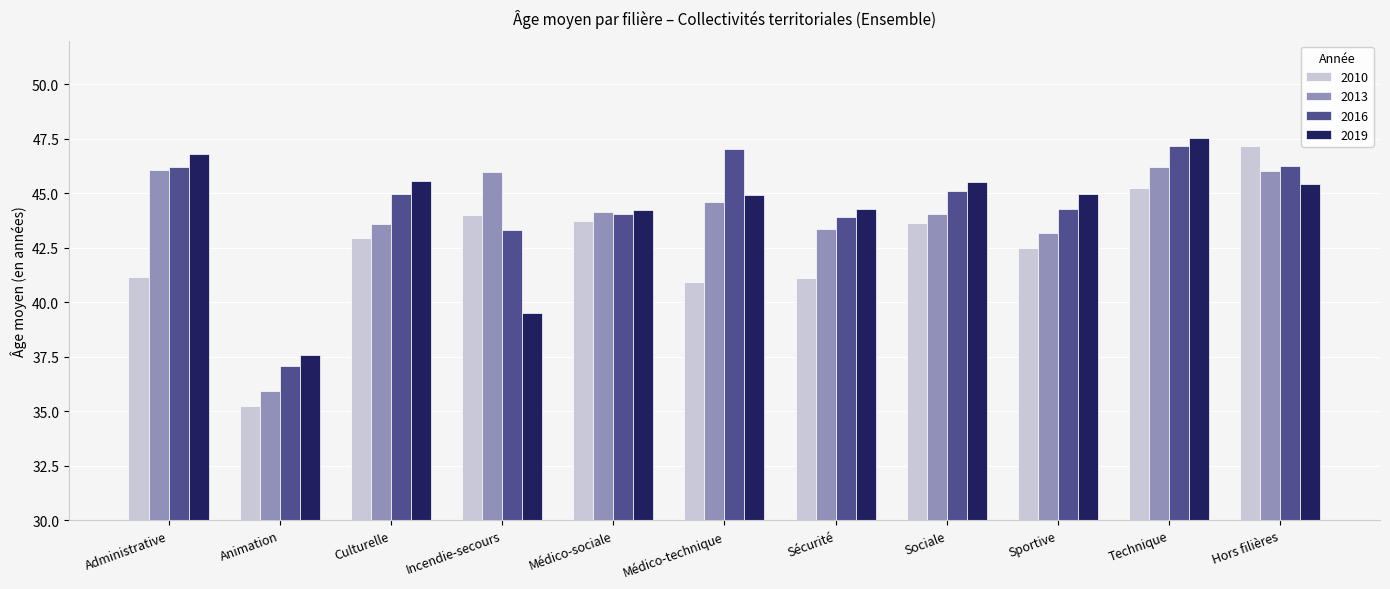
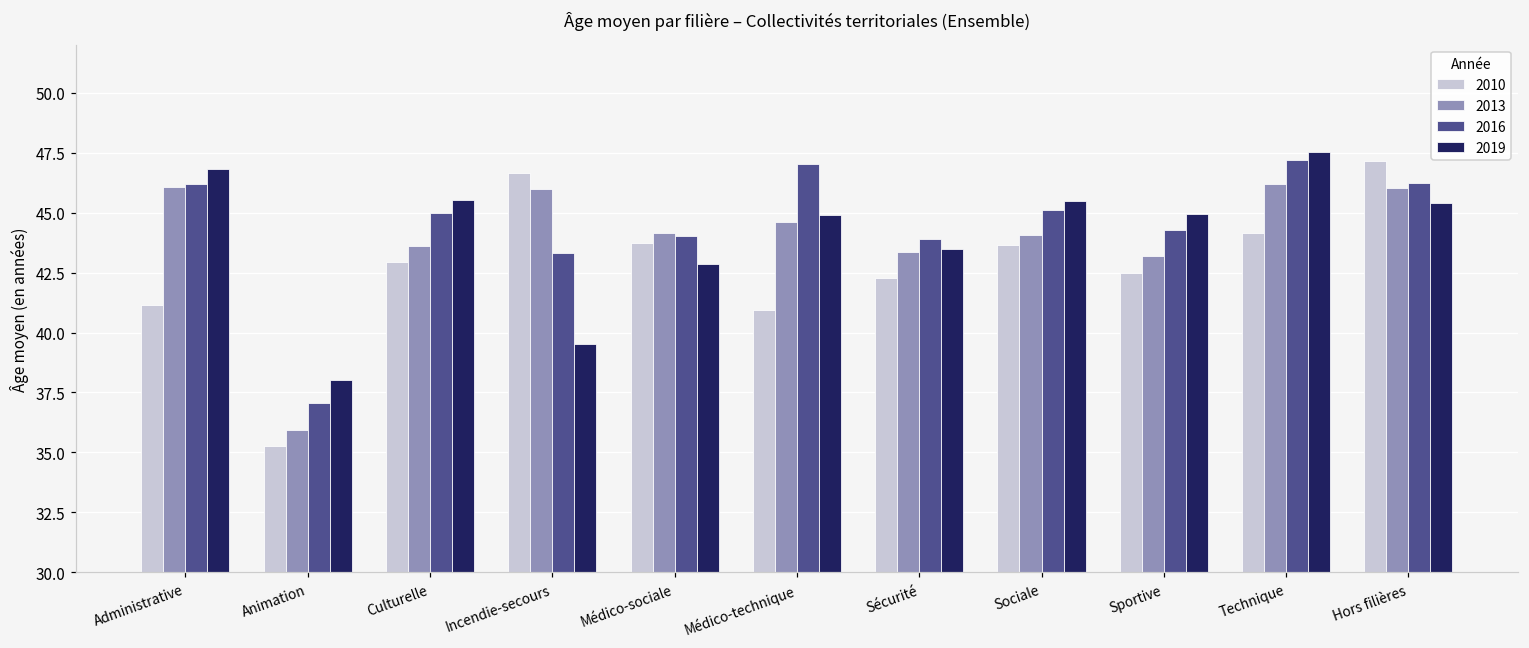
  {
    "2010": {
      "Administrative": 41.2,
      "Animation": 35.3,
      "Culturelle": 42.9,
-     "Incendie-secours": 44.0,
+     "Incendie-secours": 46.6,
      "Médico-sociale": 43.7,
      "Médico-technique": 40.9,
-     "Sécurité": 41.1,
+     "Sécurité": 42.3,
      "Sociale": 43.7,
      "Sportive": 42.5,
-     "Technique": 45.3,
+     "Technique": 44.2,
      "Hors filières": 47.2
    },
    "2013": {
      "Administrative": 46.1,
      "Animation": 35.9,
      "Culturelle": 43.6,
      "Incendie-secours": 46.0,
      "Médico-sociale": 44.1,
      "Médico-technique": 44.6,
      "Sécurité": 43.4,
      "Sociale": 44.1,
      "Sportive": 43.2,
      "Technique": 46.2,
      "Hors filières": 46.0
    },
    "2016": {
      "Administrative": 46.2,
      "Animation": 37.1,
      "Culturelle": 45.0,
      "Incendie-secours": 43.3,
      "Médico-sociale": 44.0,
      "Médico-technique": 47.0,
      "Sécurité": 43.9,
      "Sociale": 45.1,
      "Sportive": 44.3,
      "Technique": 47.2,
      "Hors filières": 46.3
    },
    "2019": {
      "Administrative": 46.8,
-     "Animation": 37.6,
+     "Animation": 38.0,
      "Culturelle": 45.5,
      "Incendie-secours": 39.5,
-     "Médico-sociale": 44.3,
+     "Médico-sociale": 42.9,
      "Médico-technique": 44.9,
-     "Sécurité": 44.3,
+     "Sécurité": 43.5,
      "Sociale": 45.5,
      "Sportive": 45.0,
      "Technique": 47.5,
      "Hors filières": 45.4
    }
  }
